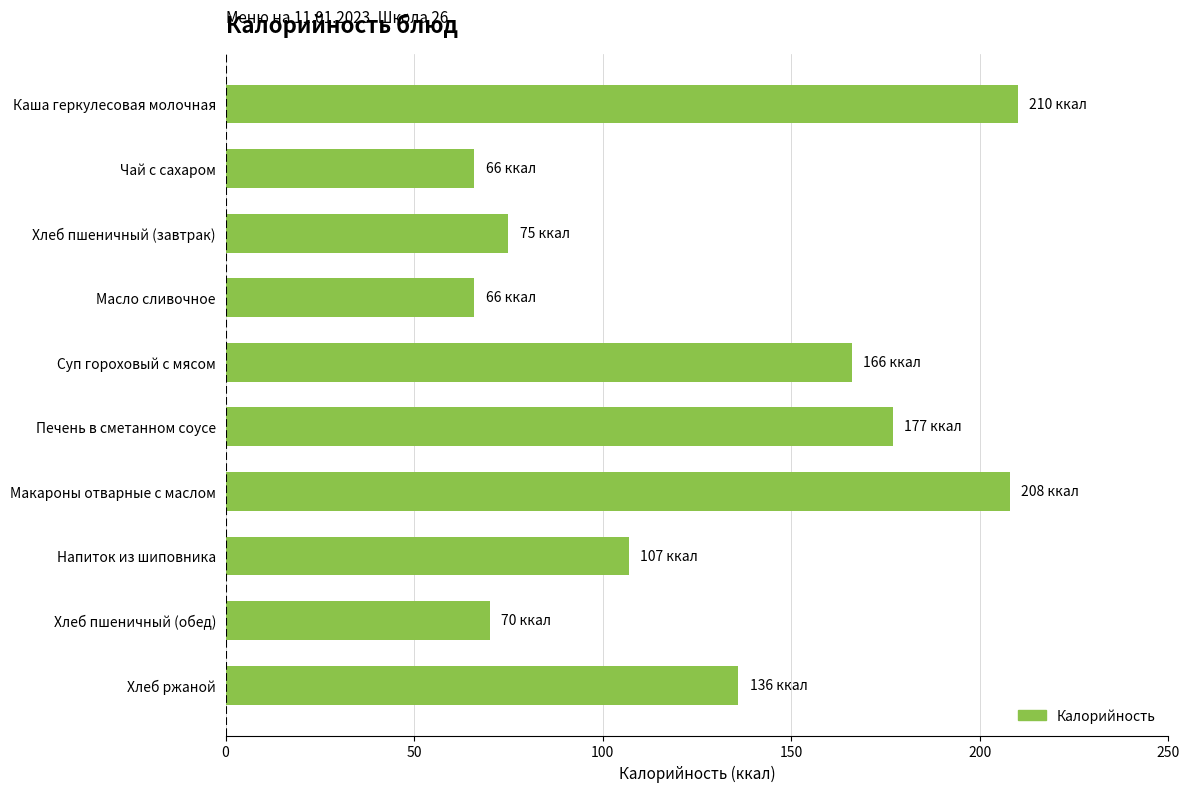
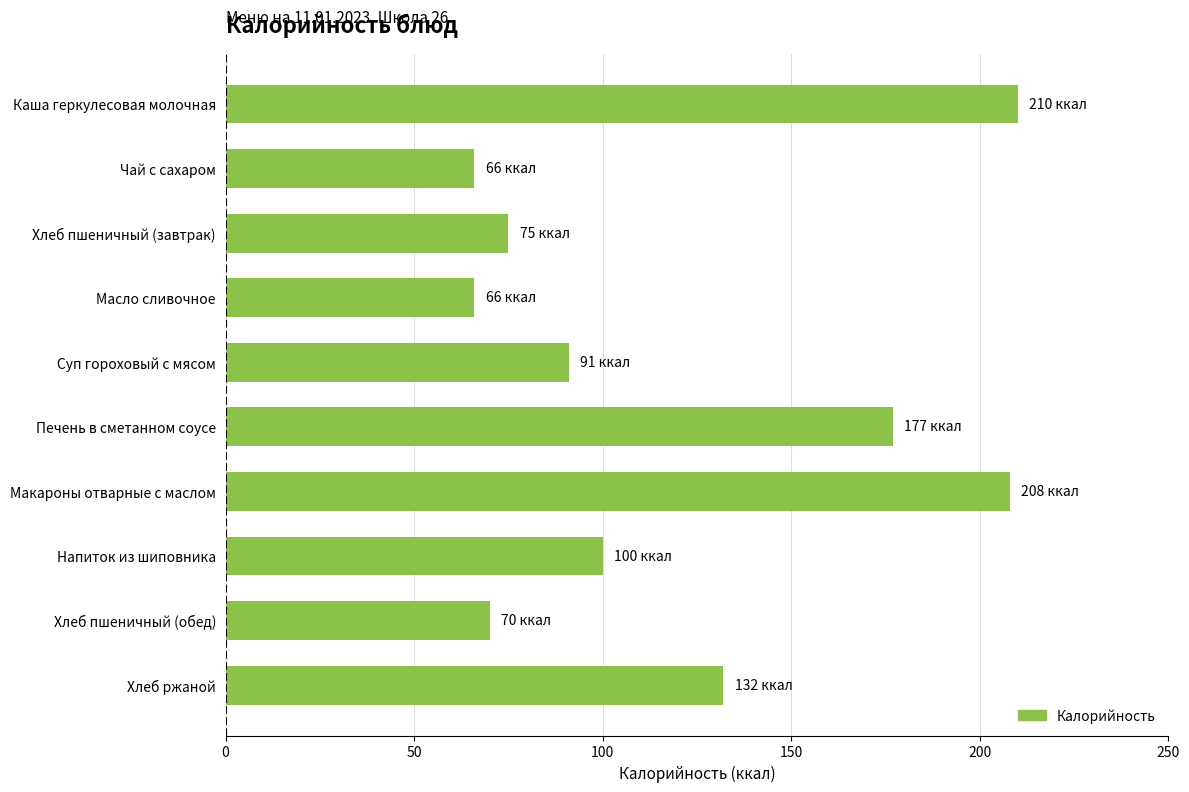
  {
    "Каша геркулесовая молочная": 210,
    "Чай с сахаром": 66,
    "Хлеб пшеничный (завтрак)": 75,
    "Масло сливочное": 66,
-   "Суп гороховый с мясом": 166,
+   "Суп гороховый с мясом": 91,
    "Печень в сметанном соусе": 177,
    "Макароны отварные с маслом": 208,
-   "Напиток из шиповника": 107,
+   "Напиток из шиповника": 100,
    "Хлеб пшеничный (обед)": 70,
-   "Хлеб ржаной": 136
+   "Хлеб ржаной": 132
  }
